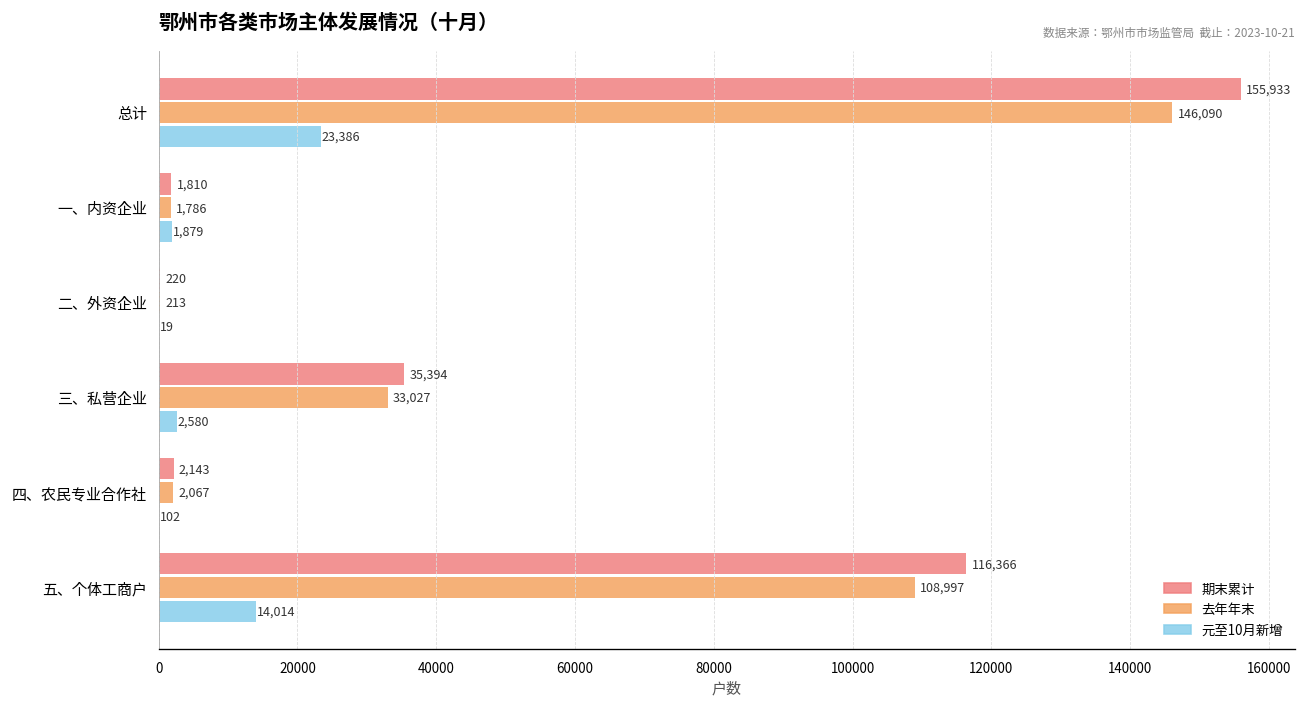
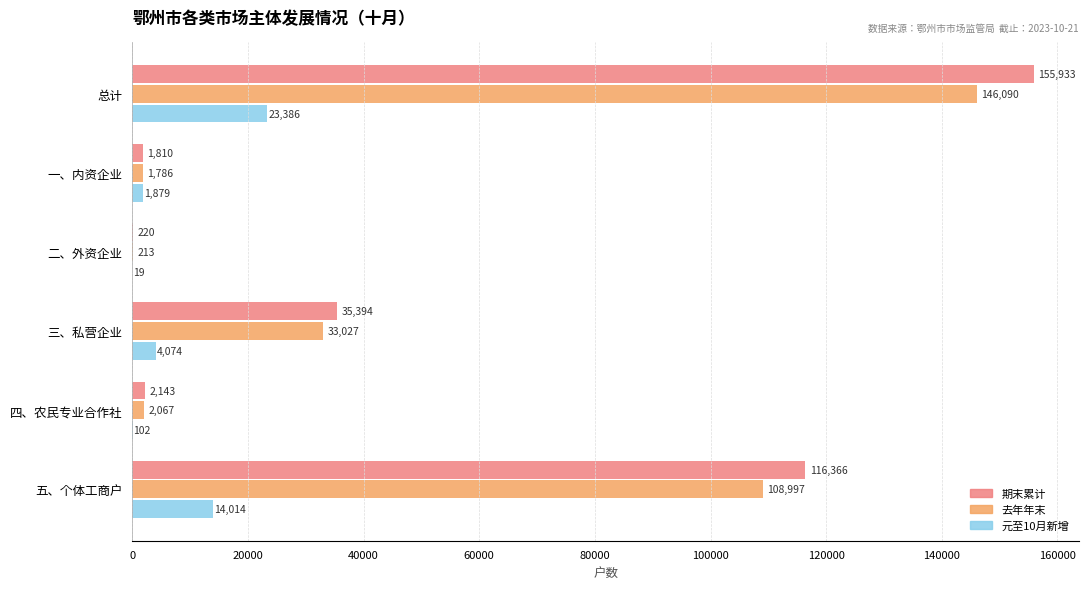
  {
    "元至10月新增": {
      "总计": "23,386",
      "一、内资企业": "1,879",
      "二、外资企业": "19",
-     "三、私营企业": "2,580",
+     "三、私营企业": "4,074",
      "四、农民专业合作社": "102",
      "五、个体工商户": "14,014"
    }
  }
